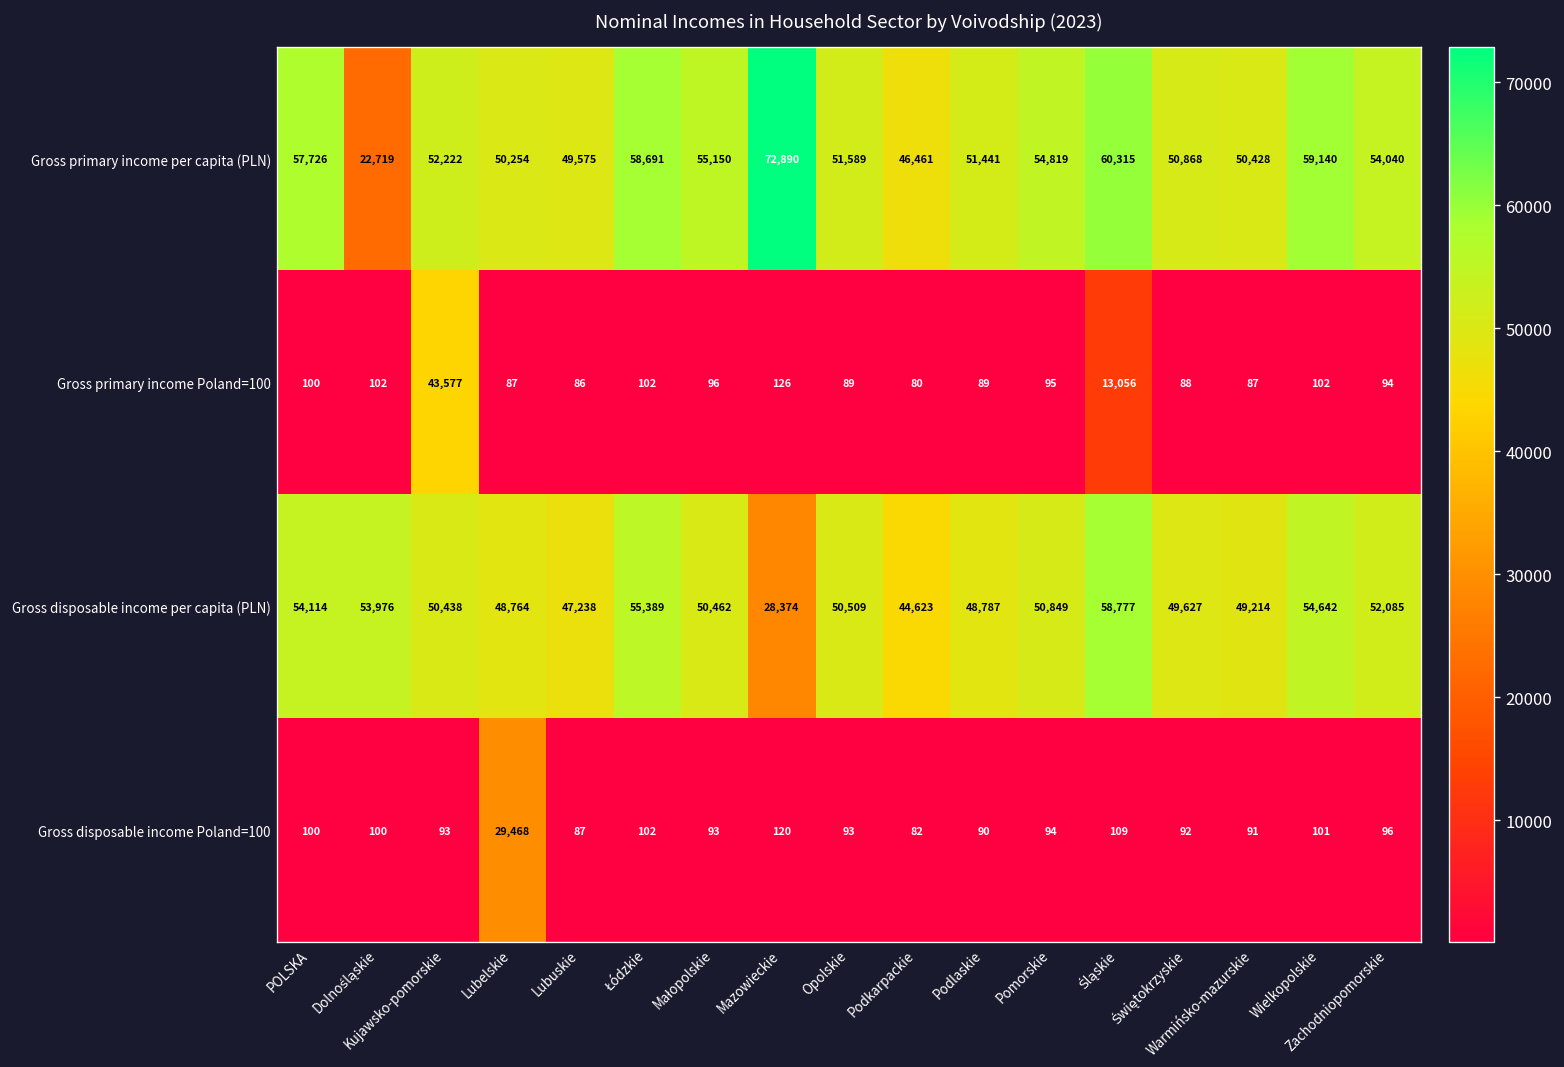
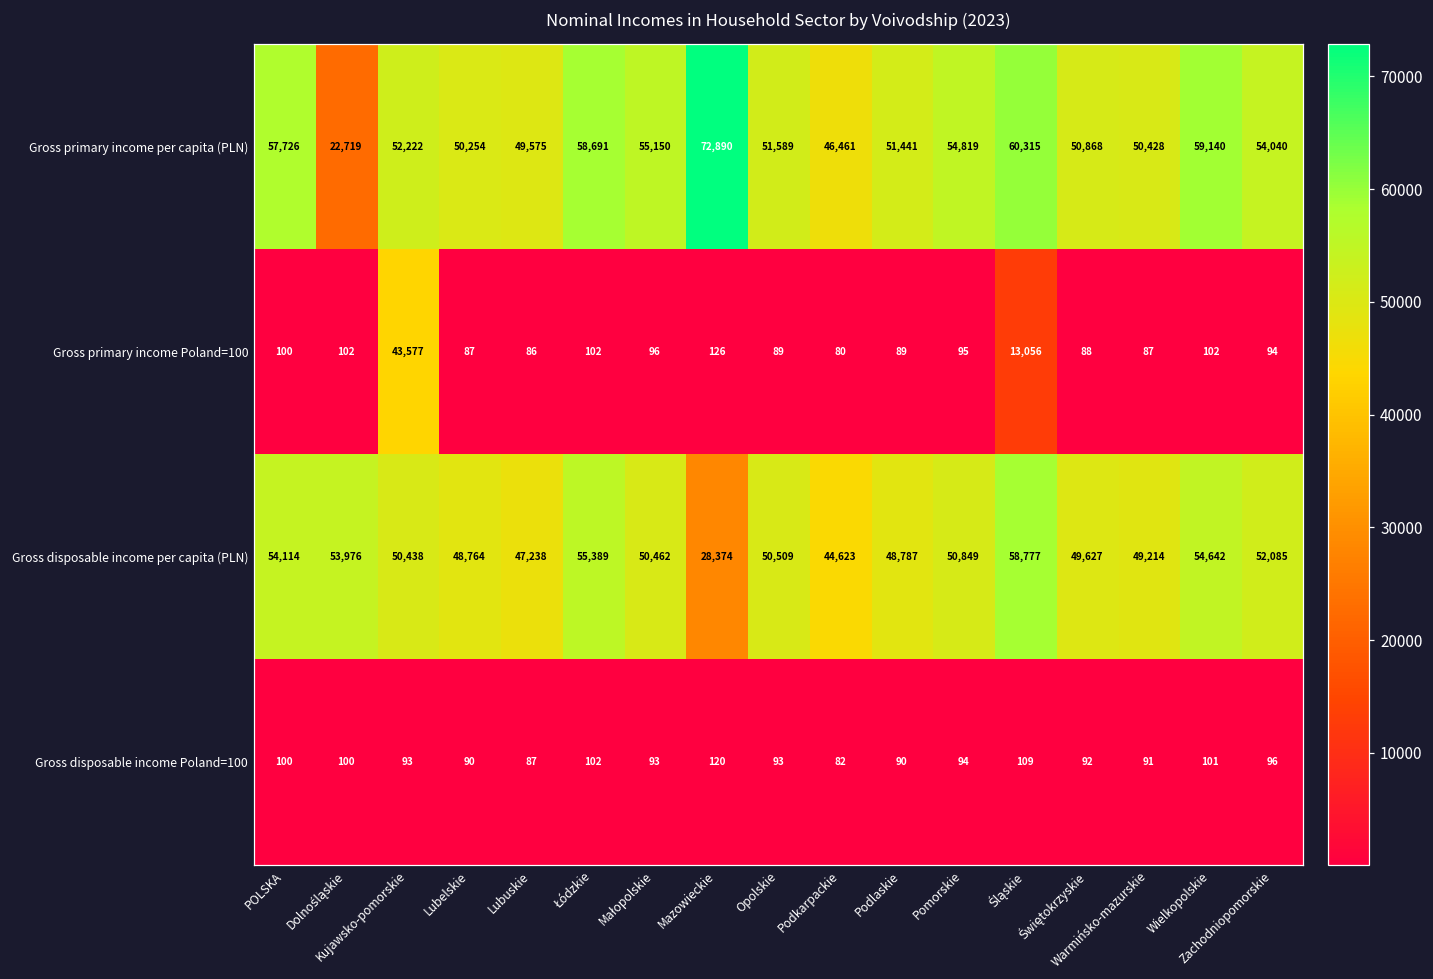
  {
    "Gross primary income per capita (PLN)": {
      "POLSKA": "57,726",
      "Dolnośląskie": "22,719",
      "Kujawsko-pomorskie": "52,222",
      "Lubelskie": "50,254",
      "Lubuskie": "49,575",
      "Łódzkie": "58,691",
      "Małopolskie": "55,150",
      "Mazowieckie": "72,890",
      "Opolskie": "51,589",
      "Podkarpackie": "46,461",
      "Podlaskie": "51,441",
      "Pomorskie": "54,819",
      "Śląskie": "60,315",
      "Świętokrzyskie": "50,868",
      "Warmińsko-mazurskie": "50,428",
      "Wielkopolskie": "59,140",
      "Zachodniopomorskie": "54,040"
    },
    "Gross primary income Poland=100": {
      "POLSKA": "100",
      "Dolnośląskie": "102",
      "Kujawsko-pomorskie": "43,577",
      "Lubelskie": "87",
      "Lubuskie": "86",
      "Łódzkie": "102",
      "Małopolskie": "96",
      "Mazowieckie": "126",
      "Opolskie": "89",
      "Podkarpackie": "80",
      "Podlaskie": "89",
      "Pomorskie": "95",
      "Śląskie": "13,056",
      "Świętokrzyskie": "88",
      "Warmińsko-mazurskie": "87",
      "Wielkopolskie": "102",
      "Zachodniopomorskie": "94"
    },
    "Gross disposable income per capita (PLN)": {
      "POLSKA": "54,114",
      "Dolnośląskie": "53,976",
      "Kujawsko-pomorskie": "50,438",
      "Lubelskie": "48,764",
      "Lubuskie": "47,238",
      "Łódzkie": "55,389",
      "Małopolskie": "50,462",
      "Mazowieckie": "28,374",
      "Opolskie": "50,509",
      "Podkarpackie": "44,623",
      "Podlaskie": "48,787",
      "Pomorskie": "50,849",
      "Śląskie": "58,777",
      "Świętokrzyskie": "49,627",
      "Warmińsko-mazurskie": "49,214",
      "Wielkopolskie": "54,642",
      "Zachodniopomorskie": "52,085"
    },
    "Gross disposable income Poland=100": {
      "POLSKA": "100",
      "Dolnośląskie": "100",
      "Kujawsko-pomorskie": "93",
-     "Lubelskie": "29,468",
+     "Lubelskie": "90",
      "Lubuskie": "87",
      "Łódzkie": "102",
      "Małopolskie": "93",
      "Mazowieckie": "120",
      "Opolskie": "93",
      "Podkarpackie": "82",
      "Podlaskie": "90",
      "Pomorskie": "94",
      "Śląskie": "109",
      "Świętokrzyskie": "92",
      "Warmińsko-mazurskie": "91",
      "Wielkopolskie": "101",
      "Zachodniopomorskie": "96"
    }
  }
